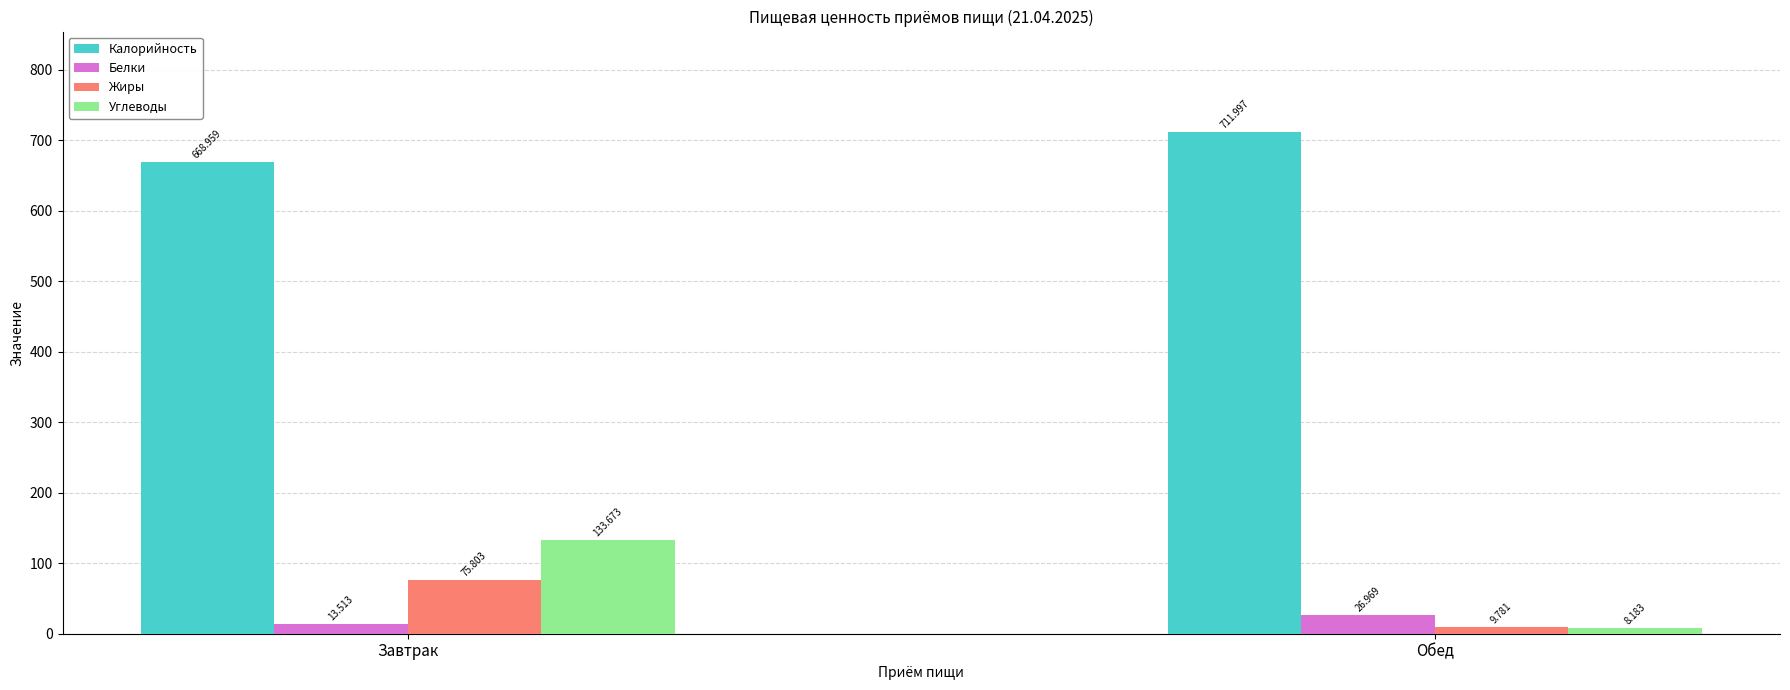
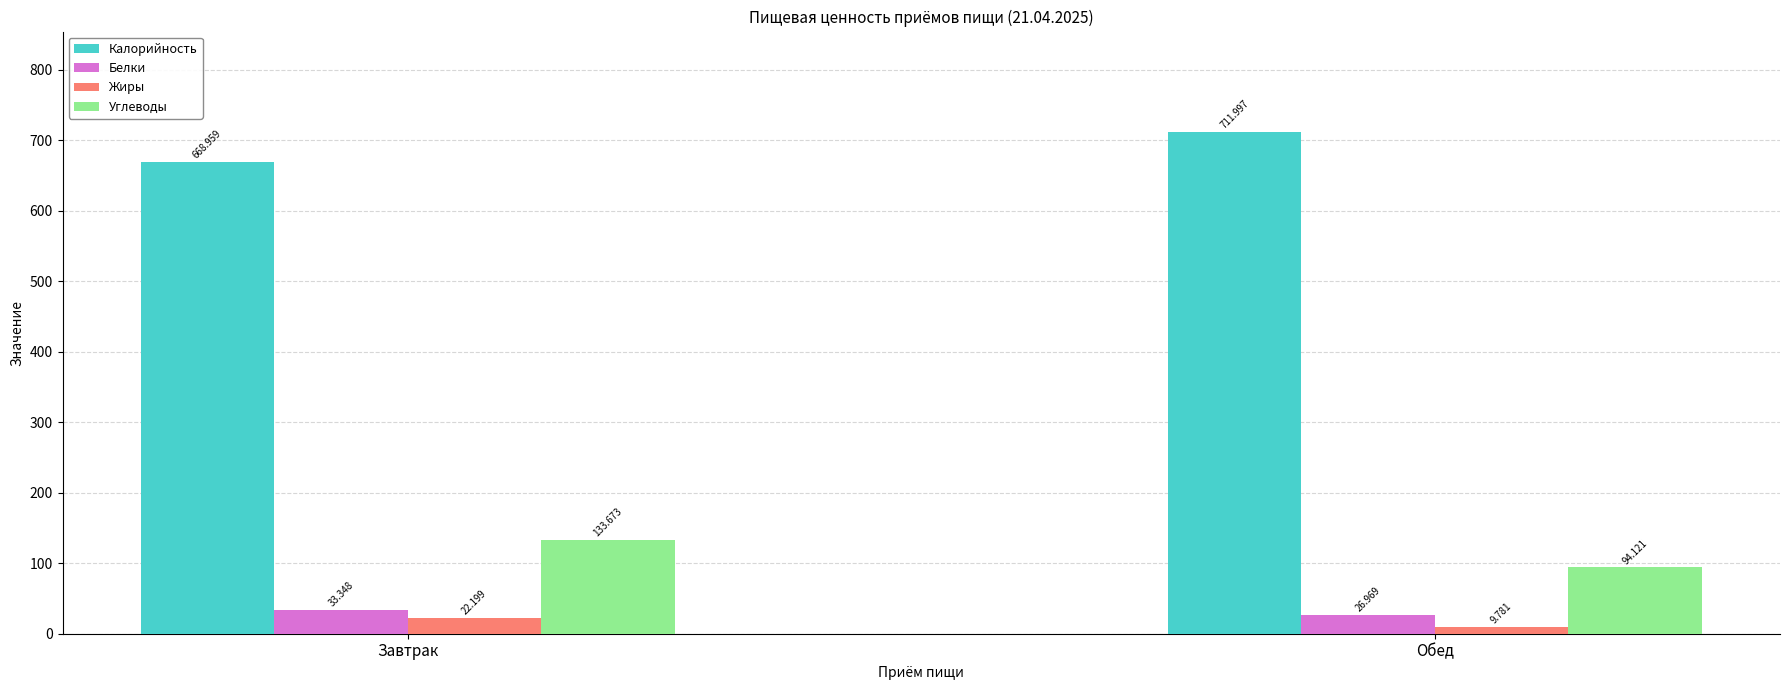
  {
    "Калорийность": {
      "Завтрак": 668.959,
      "Обед": 711.997
    },
    "Белки": {
-     "Завтрак": 13.513,
+     "Завтрак": 33.348,
      "Обед": 26.969
    },
    "Жиры": {
-     "Завтрак": 75.803,
+     "Завтрак": 22.199,
      "Обед": 9.781
    },
    "Углеводы": {
      "Завтрак": 133.673,
-     "Обед": 8.183
+     "Обед": 94.121
    }
  }
